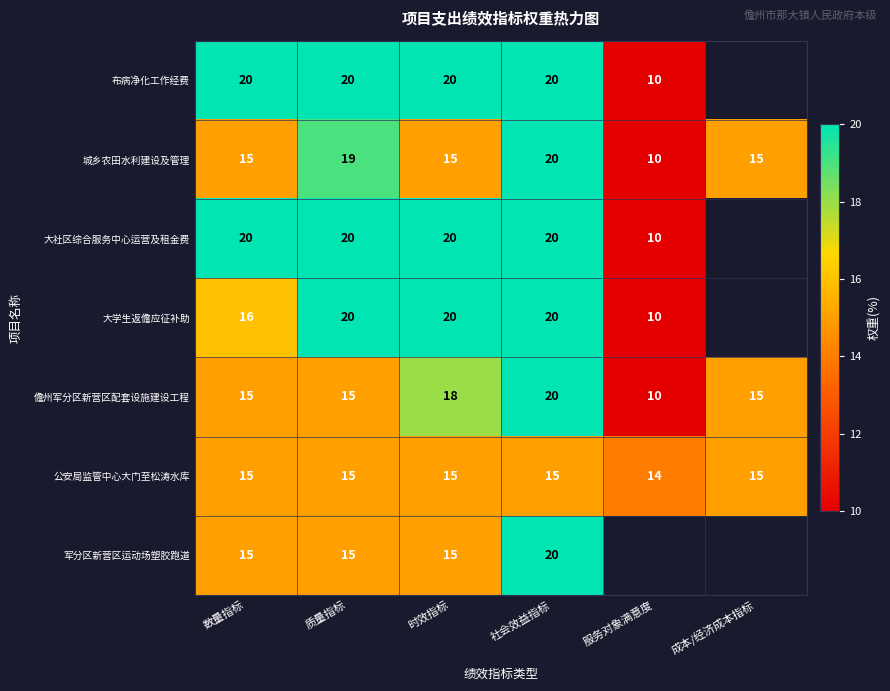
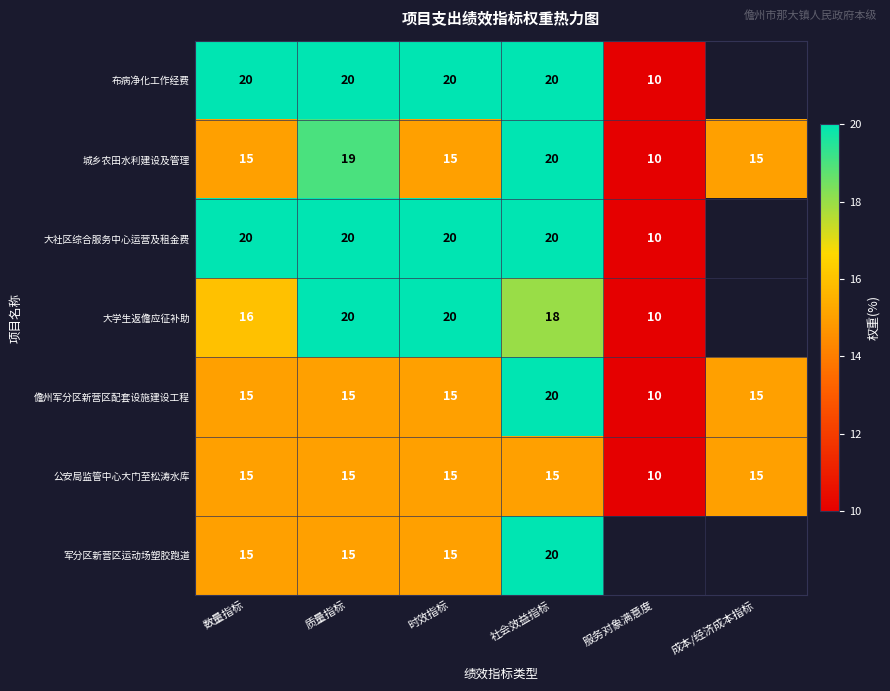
  {
    "布病净化工作经费": {
      "数量指标": 20,
      "质量指标": 20,
      "时效指标": 20,
      "社会效益指标": 20,
      "服务对象满意度": 10
    },
    "城乡农田水利建设及管理": {
      "数量指标": 15,
      "质量指标": 19,
      "时效指标": 15,
      "社会效益指标": 20,
      "服务对象满意度": 10,
      "成本/经济成本指标": 15
    },
    "大社区综合服务中心运营及租金费": {
      "数量指标": 20,
      "质量指标": 20,
      "时效指标": 20,
      "社会效益指标": 20,
      "服务对象满意度": 10
    },
    "大学生返儋应征补助": {
      "数量指标": 16,
      "质量指标": 20,
      "时效指标": 20,
-     "社会效益指标": 20,
+     "社会效益指标": 18,
      "服务对象满意度": 10
    },
    "儋州军分区新营区配套设施建设工程": {
      "数量指标": 15,
      "质量指标": 15,
-     "时效指标": 18,
+     "时效指标": 15,
      "社会效益指标": 20,
      "服务对象满意度": 10,
      "成本/经济成本指标": 15
    },
    "公安局监管中心大门至松涛水库": {
      "数量指标": 15,
      "质量指标": 15,
      "时效指标": 15,
      "社会效益指标": 15,
-     "服务对象满意度": 14,
+     "服务对象满意度": 10,
      "成本/经济成本指标": 15
    },
    "军分区新营区运动场塑胶跑道": {
      "数量指标": 15,
      "质量指标": 15,
      "时效指标": 15,
      "社会效益指标": 20
    }
  }
